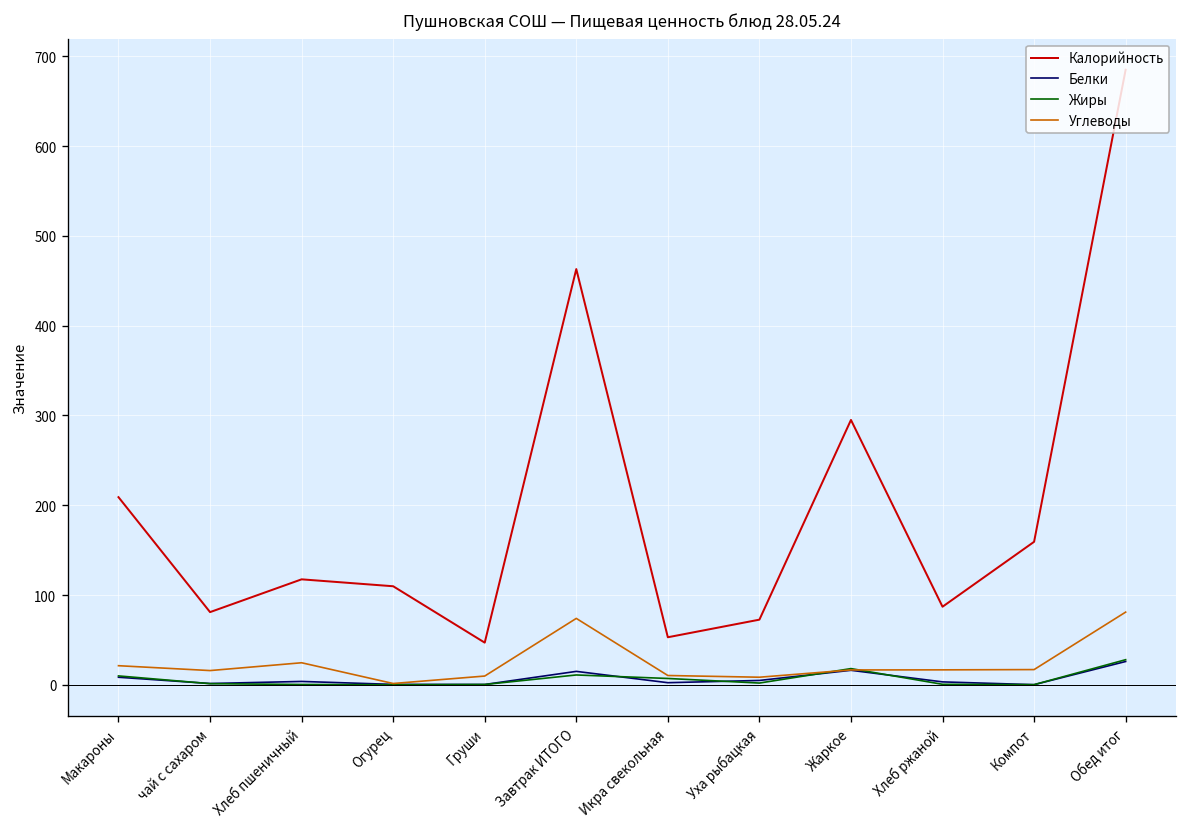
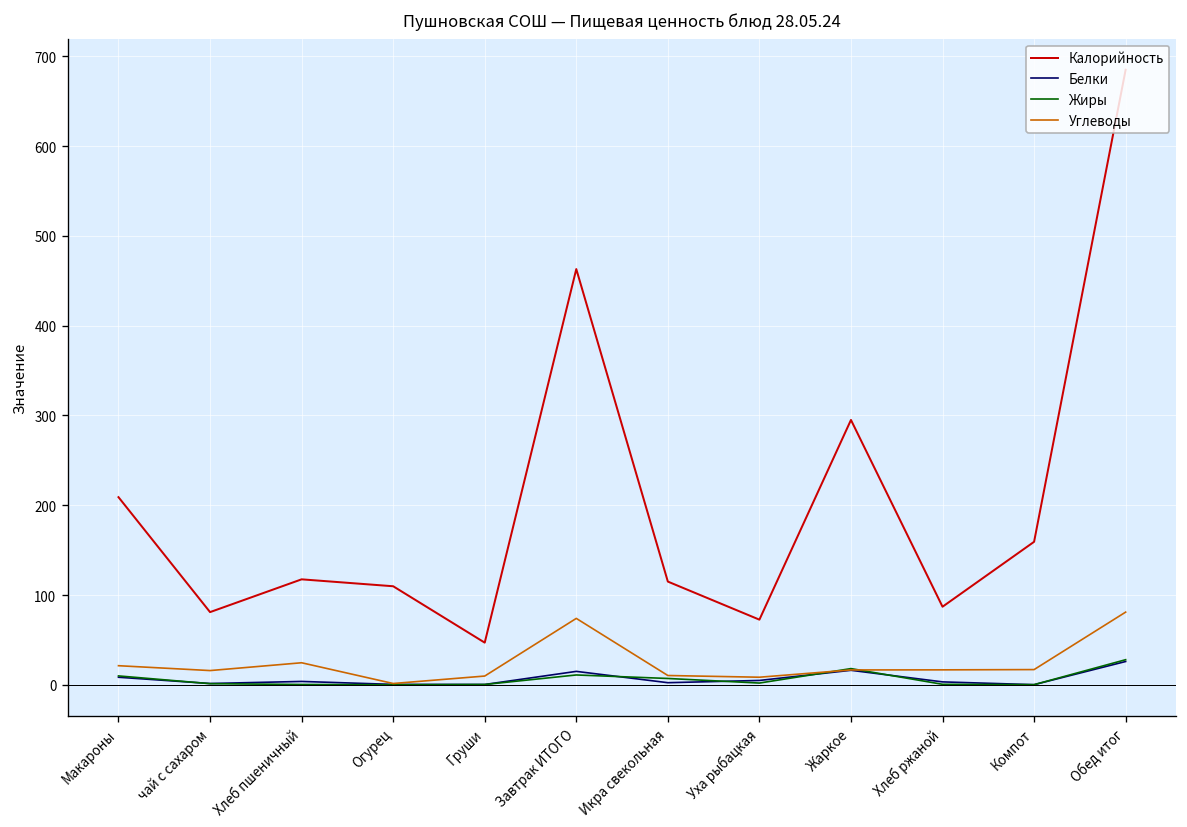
  {
    "Калорийность": {
      "Макароны": 210,
      "чай с сахаром": 80,
      "Хлеб пшеничный": 120,
      "Огурец": 110,
      "Груши": 50,
      "Завтрак ИТОГО": 460,
-     "Икра свекольная": 50,
+     "Икра свекольная": 120,
      "Уха рыбацкая": 70,
      "Жаркое": 300,
      "Хлеб ржаной": 90,
      "Компот": 160
    },
    "Белки": {
      "Завтрак ИТОГО": 20,
      "Икра свекольная": 0
    },
    "Жиры": {
      "Завтрак ИТОГО": 10
    },
    "Углеводы": {
      "Макароны": 20,
      "чай с сахаром": 20,
      "Хлеб пшеничный": 20,
      "Груши": 10,
      "Завтрак ИТОГО": 70,
      "Уха рыбацкая": 10,
      "Хлеб ржаной": 20,
      "Компот": 20,
      "Обед итог": 80
    }
  }
